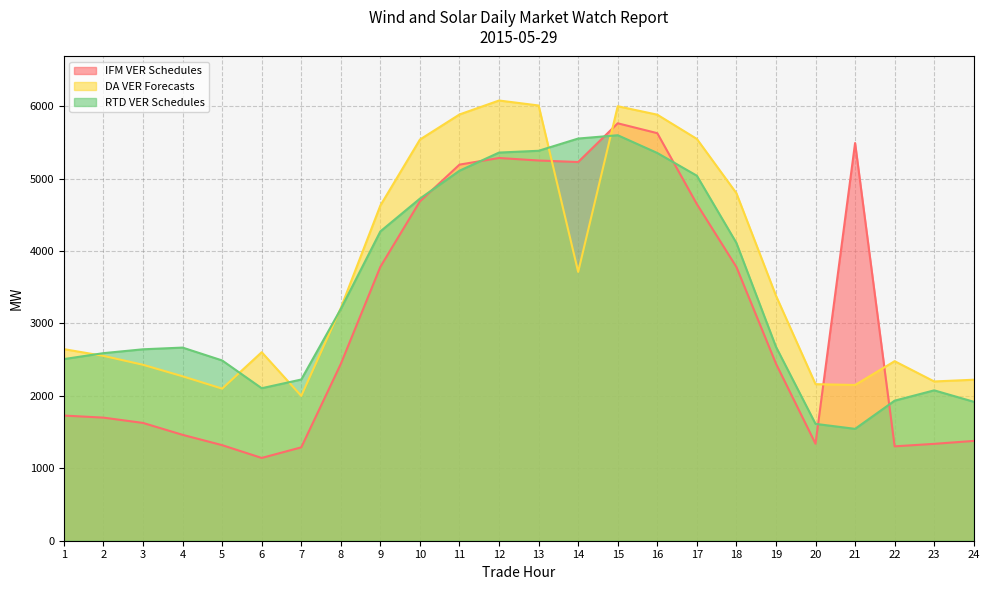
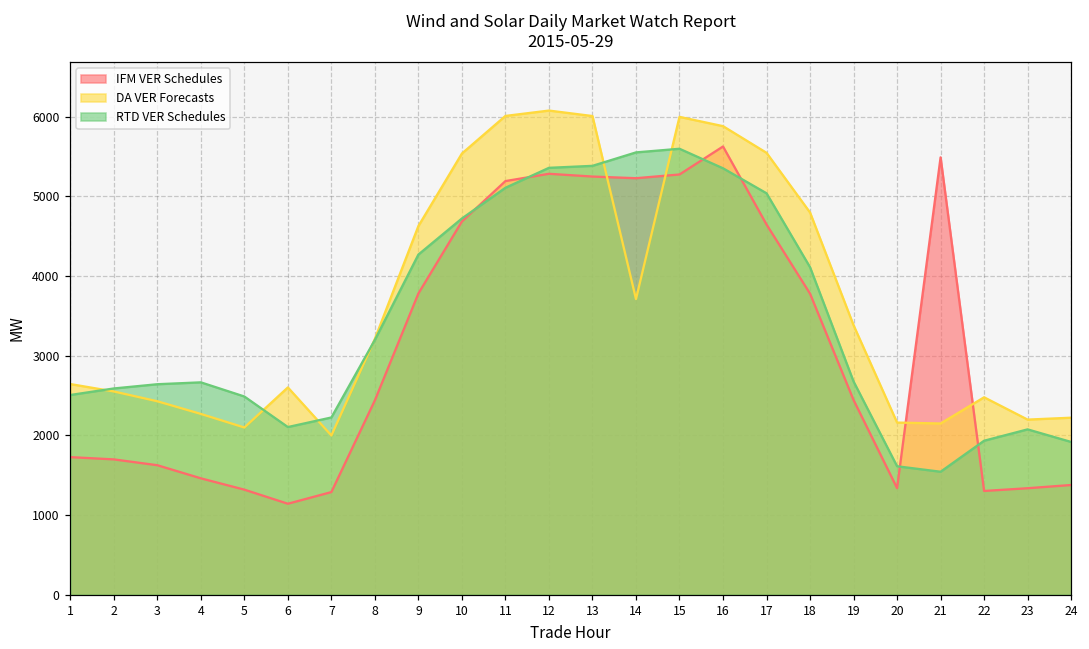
  {
    "IFM VER Schedules": {
      "1": 1700,
      "2": 1700,
      "3": 1600,
      "4": 1500,
      "5": 1300,
      "6": 1100,
      "7": 1300,
      "8": 2400,
      "9": 3800,
      "10": 4700,
      "11": 5200,
      "12": 5300,
      "13": 5200,
      "14": 5200,
-     "15": 5800,
+     "15": 5300,
      "16": 5600,
      "17": 4600,
      "18": 3800,
      "19": 2400,
      "20": 1300,
      "21": 5500,
      "22": 1300,
      "23": 1300,
      "24": 1400
    },
    "DA VER Forecasts": {
      "1": 2600,
      "2": 2600,
      "3": 2400,
      "4": 2300,
      "5": 2100,
      "6": 2600,
      "7": 2000,
      "9": 4600,
      "10": 5500,
-     "11": 5900,
+     "11": 6000,
      "12": 6100,
      "13": 6000,
      "14": 3700,
      "15": 6000,
      "16": 5900,
      "17": 5500,
      "18": 4800,
      "19": 3400,
      "20": 2200,
      "21": 2200,
      "22": 2500,
      "23": 2200,
      "24": 2200
    },
    "RTD VER Schedules": {
      "1": 2500,
      "2": 2600,
      "3": 2600,
      "4": 2700,
      "5": 2500,
      "6": 2100,
      "7": 2200,
      "9": 4300,
      "10": 4700,
      "11": 5100,
      "12": 5400,
      "13": 5400,
      "14": 5600,
      "15": 5600,
      "16": 5400,
      "17": 5000,
      "18": 4100,
      "19": 2700,
      "20": 1600,
      "21": 1500,
      "22": 1900,
      "23": 2100,
      "24": 1900
    }
  }
